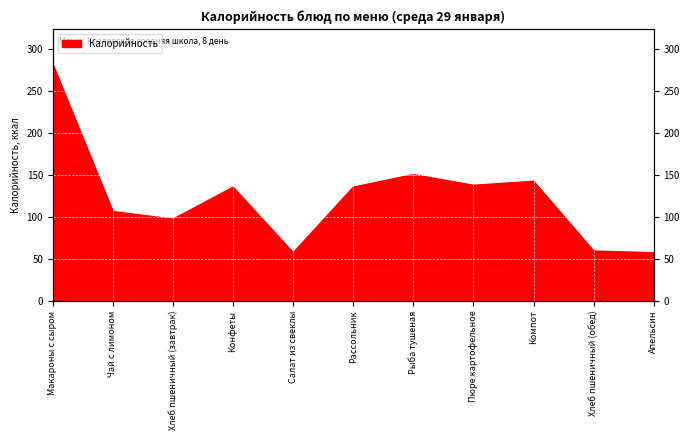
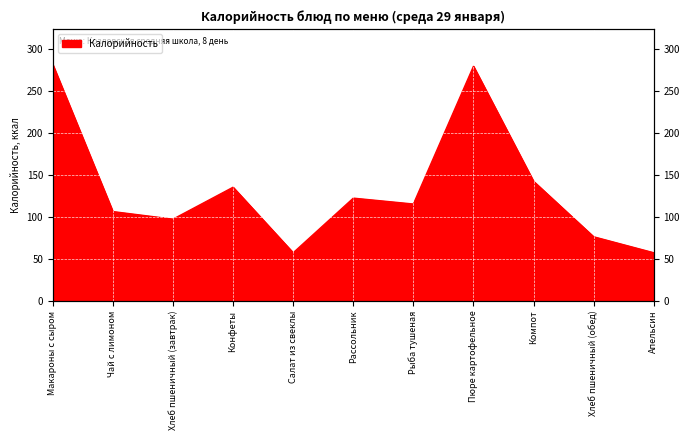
  {
    "Чай с лимоном": 110,
    "Хлеб пшеничный (завтрак)": 100,
    "Конфеты": 140,
    "Салат из свеклы": 60,
-   "Рассольник": 140,
-   "Рыба тушеная": 150,
-   "Пюре картофельное": 140,
+   "Рассольник": 120,
+   "Рыба тушеная": 120,
+   "Пюре картофельное": 280,
    "Компот": 140,
-   "Хлеб пшеничный (обед)": 60,
+   "Хлеб пшеничный (обед)": 80,
    "Апельсин": 60
  }
